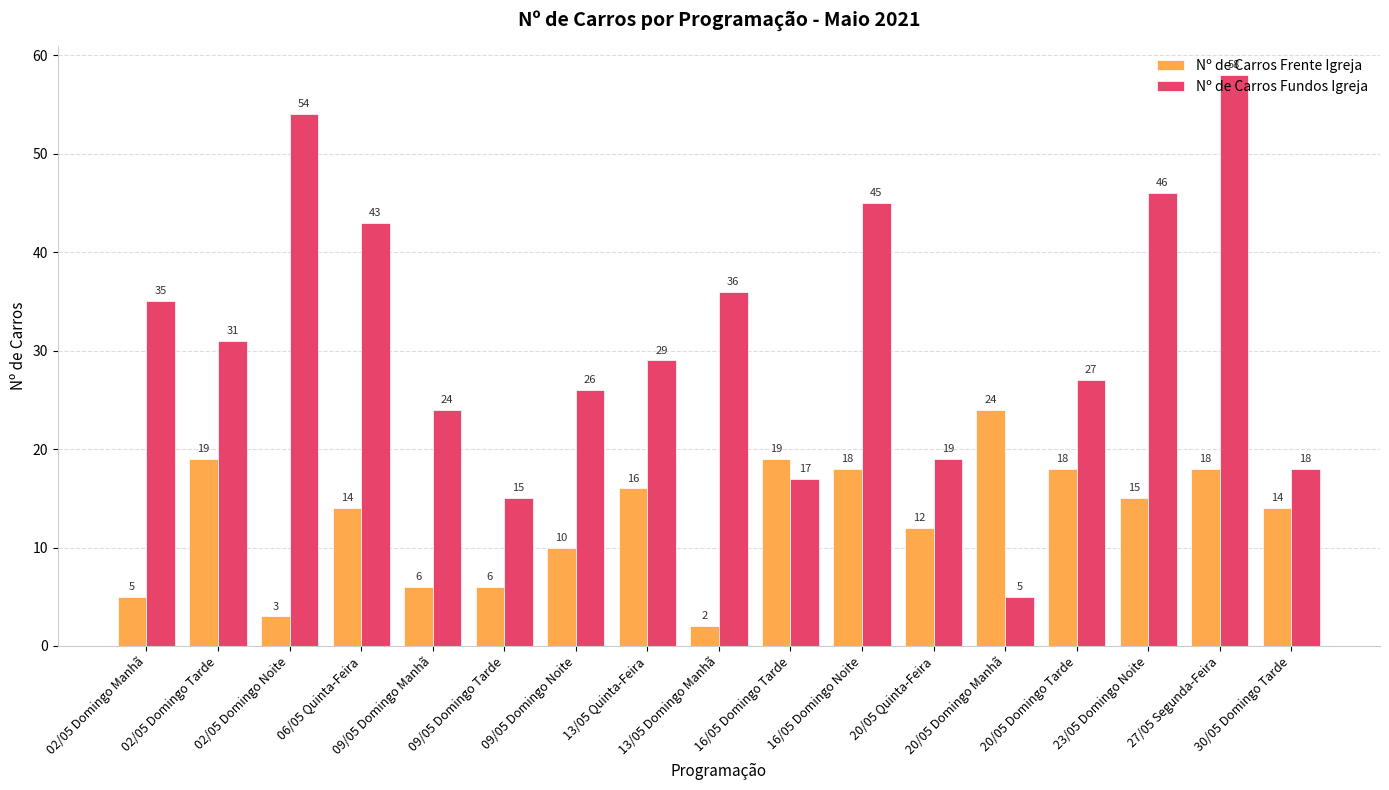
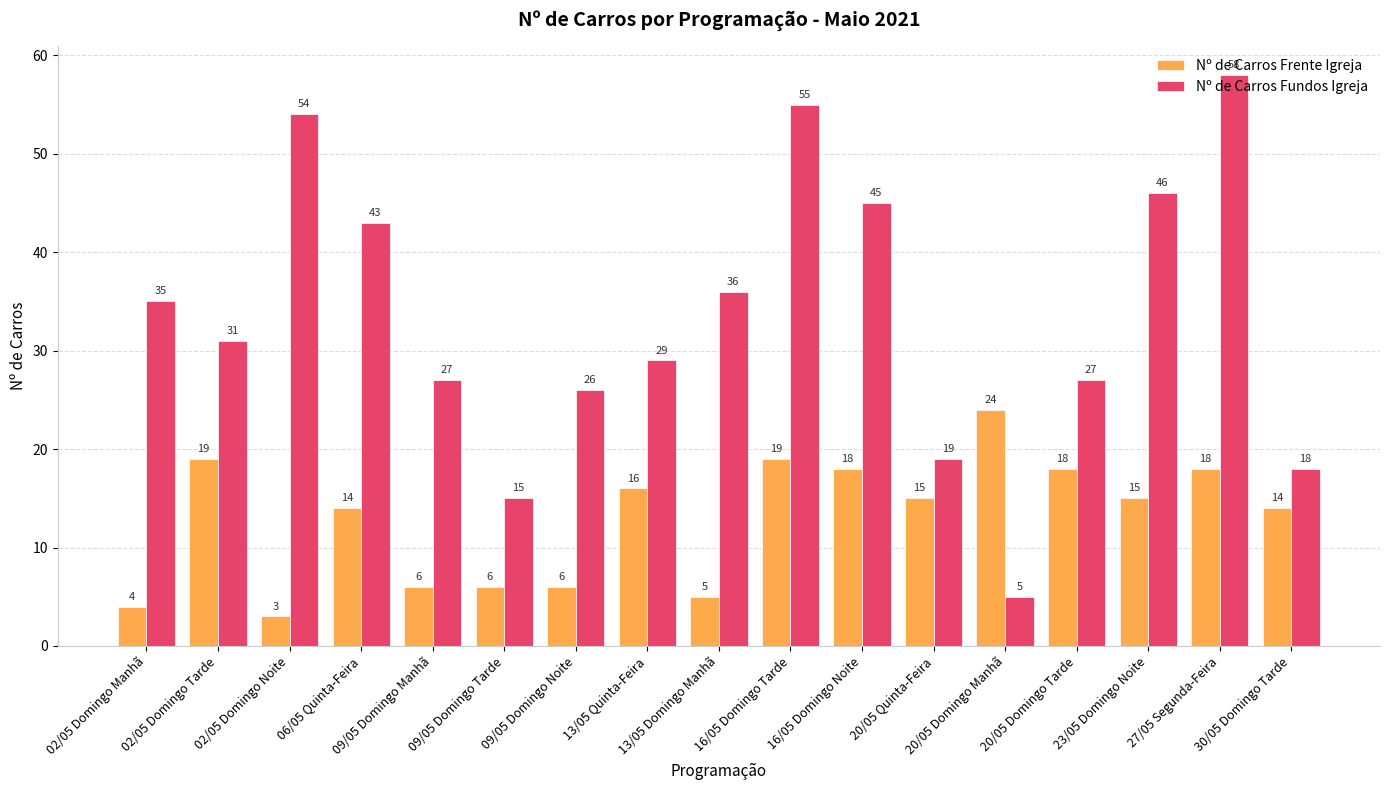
  {
    "Nº de Carros Frente Igreja": {
-     "02/05 Domingo Manhã": 5,
+     "02/05 Domingo Manhã": 4,
      "02/05 Domingo Tarde": 19,
      "02/05 Domingo Noite": 3,
      "06/05 Quinta-Feira": 14,
      "09/05 Domingo Manhã": 6,
      "09/05 Domingo Tarde": 6,
-     "09/05 Domingo Noite": 10,
+     "09/05 Domingo Noite": 6,
      "13/05 Quinta-Feira": 16,
-     "13/05 Domingo Manhã": 2,
+     "13/05 Domingo Manhã": 5,
      "16/05 Domingo Tarde": 19,
      "16/05 Domingo Noite": 18,
-     "20/05 Quinta-Feira": 12,
+     "20/05 Quinta-Feira": 15,
      "20/05 Domingo Manhã": 24,
      "20/05 Domingo Tarde": 18,
      "23/05 Domingo Noite": 15,
      "27/05 Segunda-Feira": 18,
      "30/05 Domingo Tarde": 14
    },
    "Nº de Carros Fundos Igreja": {
      "02/05 Domingo Manhã": 35,
      "02/05 Domingo Tarde": 31,
      "02/05 Domingo Noite": 54,
      "06/05 Quinta-Feira": 43,
-     "09/05 Domingo Manhã": 24,
+     "09/05 Domingo Manhã": 27,
      "09/05 Domingo Tarde": 15,
      "09/05 Domingo Noite": 26,
      "13/05 Quinta-Feira": 29,
      "13/05 Domingo Manhã": 36,
-     "16/05 Domingo Tarde": 17,
+     "16/05 Domingo Tarde": 55,
      "16/05 Domingo Noite": 45,
      "20/05 Quinta-Feira": 19,
      "20/05 Domingo Manhã": 5,
      "20/05 Domingo Tarde": 27,
      "23/05 Domingo Noite": 46,
      "27/05 Segunda-Feira": 58,
      "30/05 Domingo Tarde": 18
    }
  }
